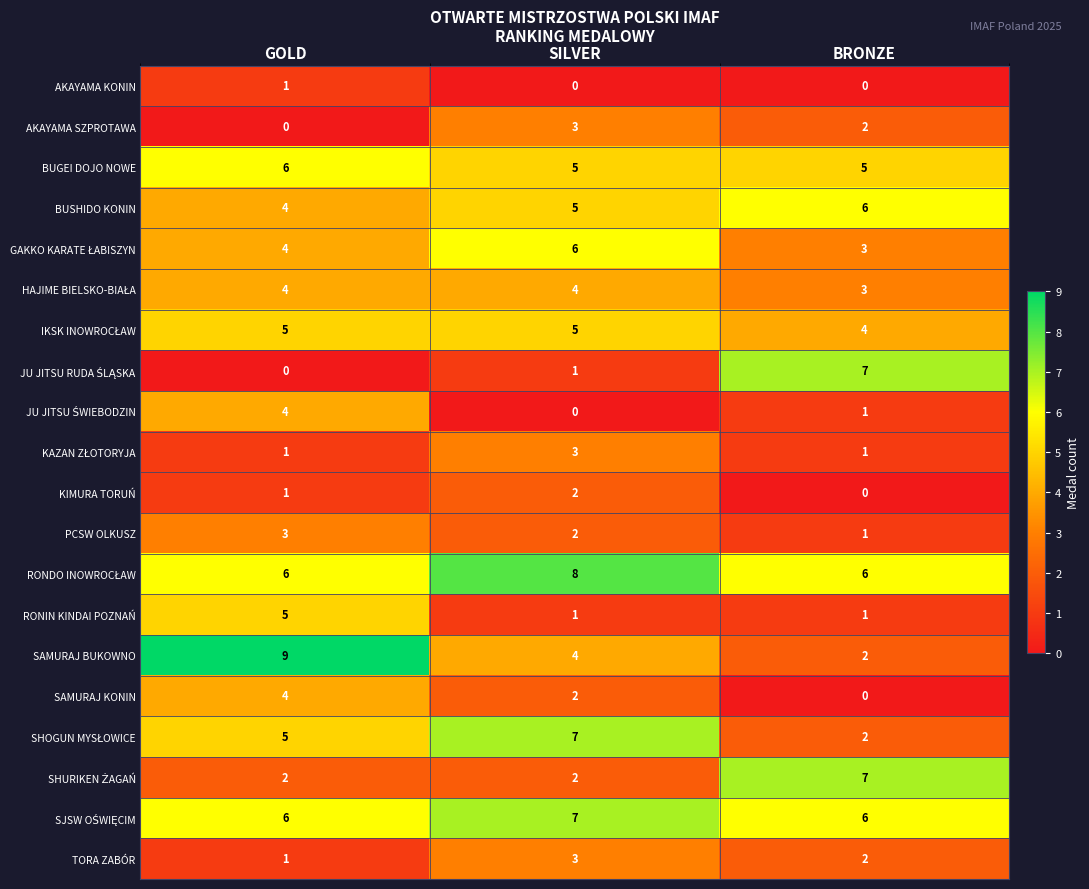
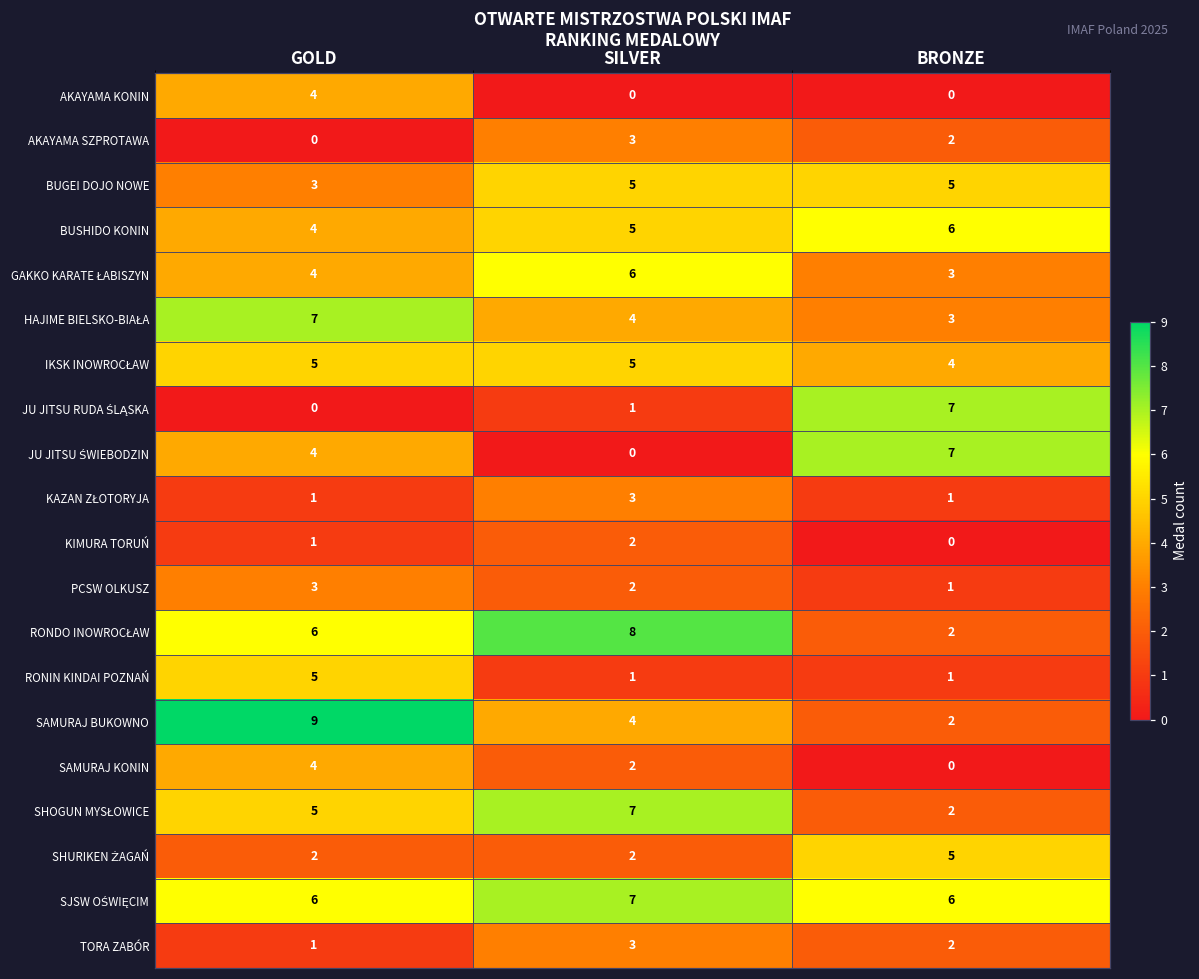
  {
    "AKAYAMA KONIN": {
-     "GOLD": 1,
+     "GOLD": 4,
      "SILVER": 0,
      "BRONZE": 0
    },
    "AKAYAMA SZPROTAWA": {
      "GOLD": 0,
      "SILVER": 3,
      "BRONZE": 2
    },
    "BUGEI DOJO NOWE": {
-     "GOLD": 6,
+     "GOLD": 3,
      "SILVER": 5,
      "BRONZE": 5
    },
    "BUSHIDO KONIN": {
      "GOLD": 4,
      "SILVER": 5,
      "BRONZE": 6
    },
    "GAKKO KARATE ŁABISZYN": {
      "GOLD": 4,
      "SILVER": 6,
      "BRONZE": 3
    },
    "HAJIME BIELSKO-BIAŁA": {
-     "GOLD": 4,
+     "GOLD": 7,
      "SILVER": 4,
      "BRONZE": 3
    },
    "IKSK INOWROCŁAW": {
      "GOLD": 5,
      "SILVER": 5,
      "BRONZE": 4
    },
    "JU JITSU RUDA ŚLĄSKA": {
      "GOLD": 0,
      "SILVER": 1,
      "BRONZE": 7
    },
    "JU JITSU ŚWIEBODZIN": {
      "GOLD": 4,
      "SILVER": 0,
-     "BRONZE": 1
+     "BRONZE": 7
    },
    "KAZAN ZŁOTORYJA": {
      "GOLD": 1,
      "SILVER": 3,
      "BRONZE": 1
    },
    "KIMURA TORUŃ": {
      "GOLD": 1,
      "SILVER": 2,
      "BRONZE": 0
    },
    "PCSW OLKUSZ": {
      "GOLD": 3,
      "SILVER": 2,
      "BRONZE": 1
    },
    "RONDO INOWROCŁAW": {
      "GOLD": 6,
      "SILVER": 8,
-     "BRONZE": 6
+     "BRONZE": 2
    },
    "RONIN KINDAI POZNAŃ": {
      "GOLD": 5,
      "SILVER": 1,
      "BRONZE": 1
    },
    "SAMURAJ BUKOWNO": {
      "GOLD": 9,
      "SILVER": 4,
      "BRONZE": 2
    },
    "SAMURAJ KONIN": {
      "GOLD": 4,
      "SILVER": 2,
      "BRONZE": 0
    },
    "SHOGUN MYSŁOWICE": {
      "GOLD": 5,
      "SILVER": 7,
      "BRONZE": 2
    },
    "SHURIKEN ŻAGAŃ": {
      "GOLD": 2,
      "SILVER": 2,
-     "BRONZE": 7
+     "BRONZE": 5
    },
    "SJSW OŚWIĘCIM": {
      "GOLD": 6,
      "SILVER": 7,
      "BRONZE": 6
    },
    "TORA ZABÓR": {
      "GOLD": 1,
      "SILVER": 3,
      "BRONZE": 2
    }
  }
